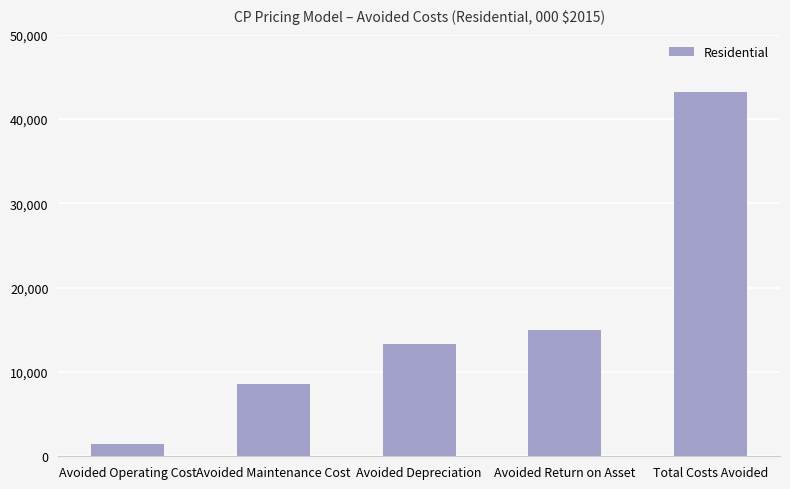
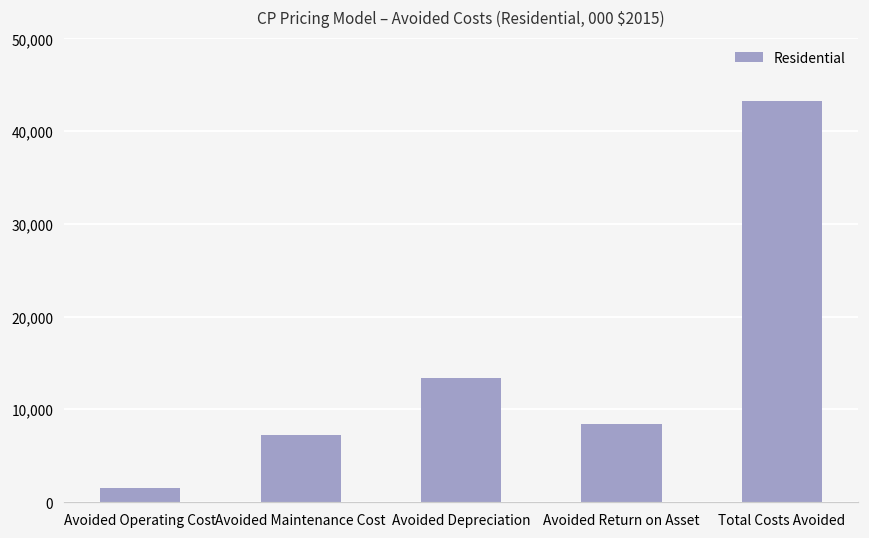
  {
    "Avoided Operating Cost": "1,000",
-   "Avoided Maintenance Cost": "9,000",
+   "Avoided Maintenance Cost": "7,000",
    "Avoided Depreciation": "13,000",
-   "Avoided Return on Asset": "15,000",
+   "Avoided Return on Asset": "8,000",
    "Total Costs Avoided": "43,000"
  }
